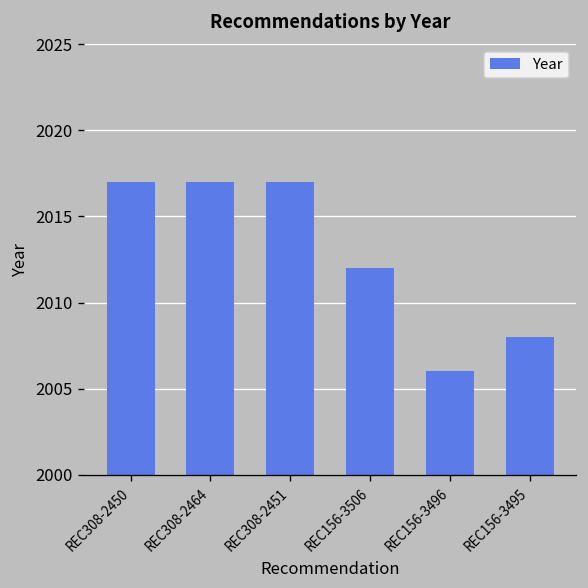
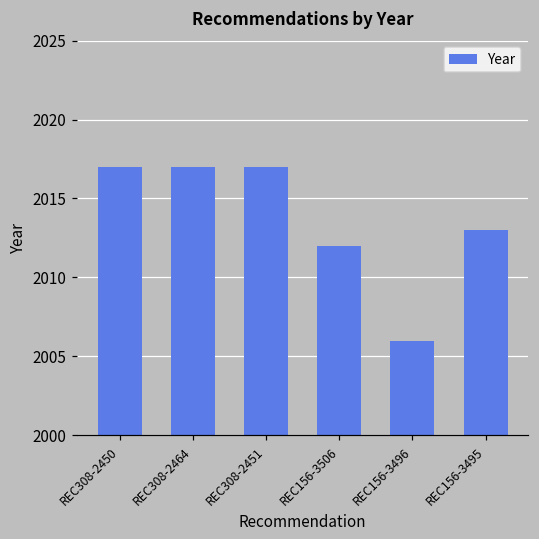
  {
    "REC308-2450": 2017,
    "REC308-2464": 2017,
    "REC308-2451": 2017,
    "REC156-3506": 2012,
    "REC156-3496": 2006,
-   "REC156-3495": 2008
+   "REC156-3495": 2013
  }
